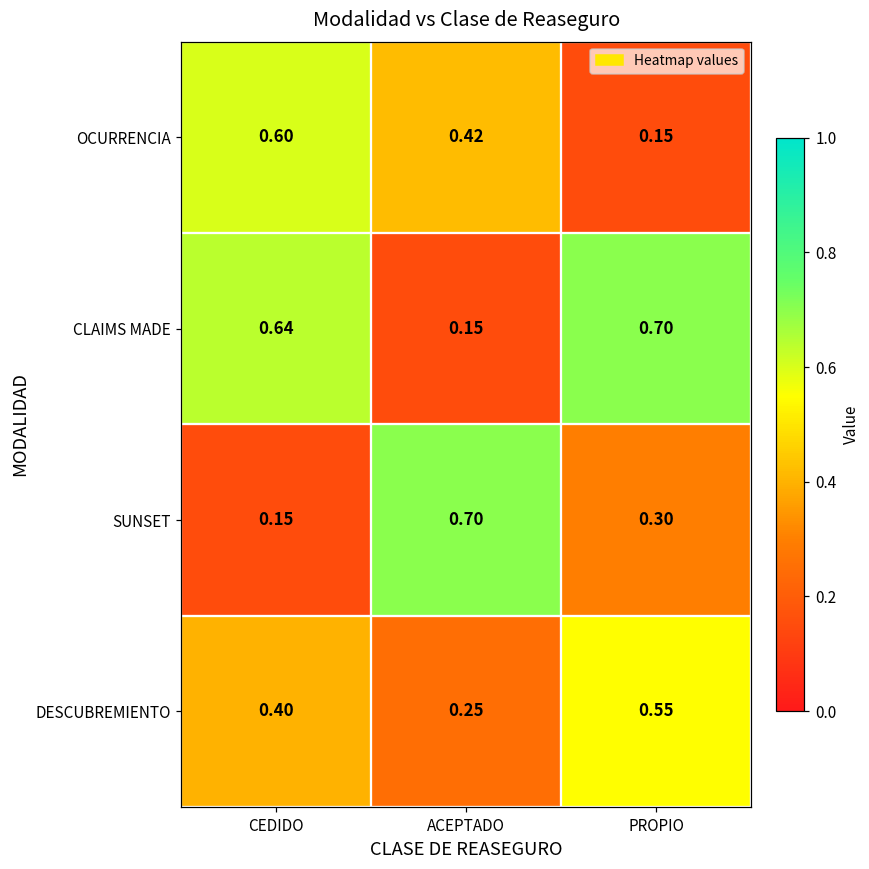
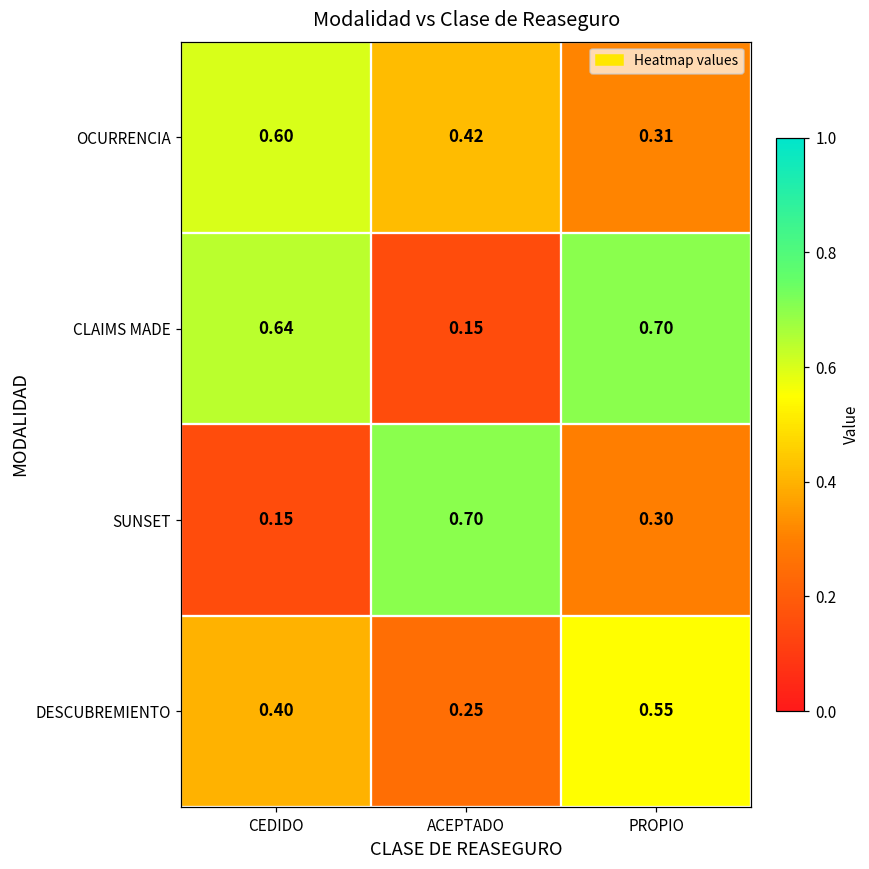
  {
    "OCURRENCIA": {
      "CEDIDO": 0.60,
      "ACEPTADO": 0.42,
-     "PROPIO": 0.15
+     "PROPIO": 0.31
    },
    "CLAIMS MADE": {
      "CEDIDO": 0.64,
      "ACEPTADO": 0.15,
      "PROPIO": 0.70
    },
    "SUNSET": {
      "CEDIDO": 0.15,
      "ACEPTADO": 0.70,
      "PROPIO": 0.30
    },
    "DESCUBREMIENTO": {
      "CEDIDO": 0.40,
      "ACEPTADO": 0.25,
      "PROPIO": 0.55
    }
  }
